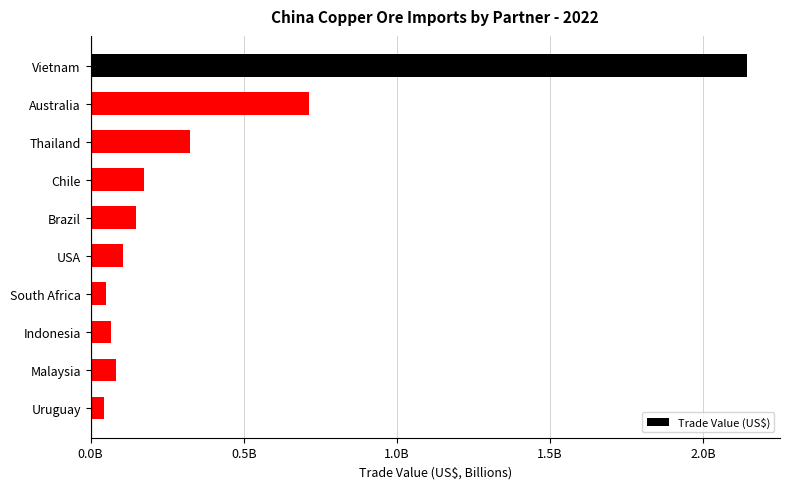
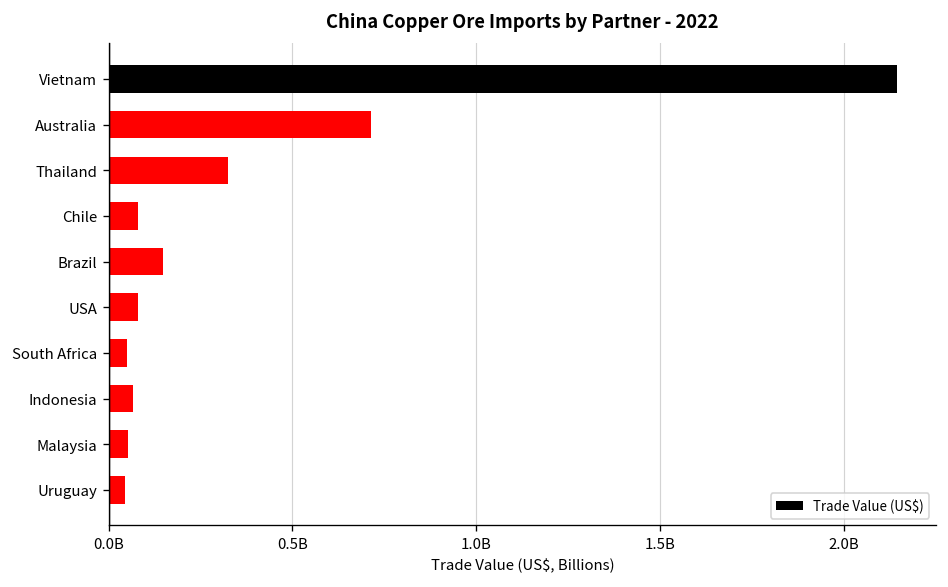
  {
    "Vietnam": 2140000000,
    "Australia": 710000000,
    "Thailand": 320000000,
-   "Chile": 170000000,
+   "Chile": 80000000,
    "Brazil": 150000000,
-   "USA": 110000000,
+   "USA": 80000000,
    "South Africa": 50000000,
    "Indonesia": 70000000,
-   "Malaysia": 80000000,
+   "Malaysia": 50000000,
    "Uruguay": 40000000
  }
